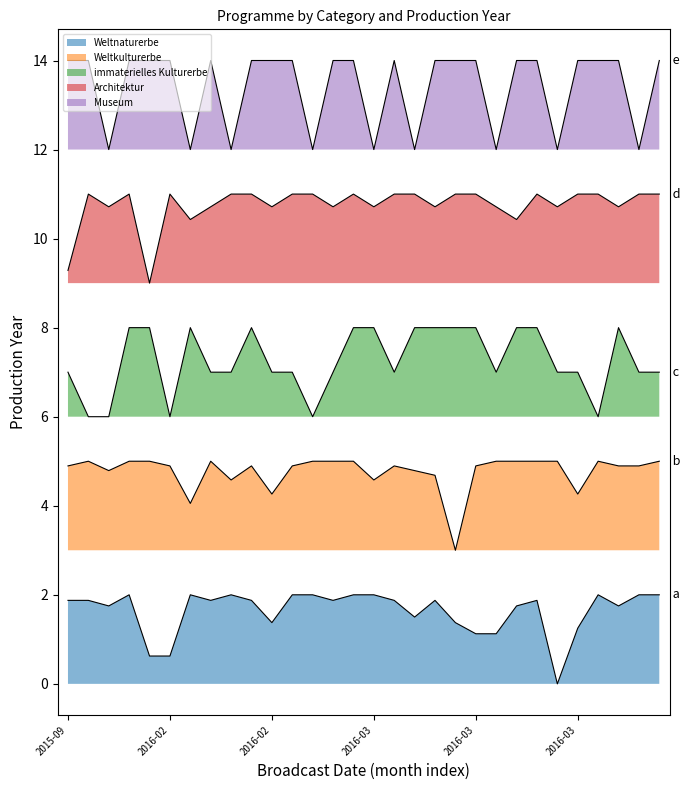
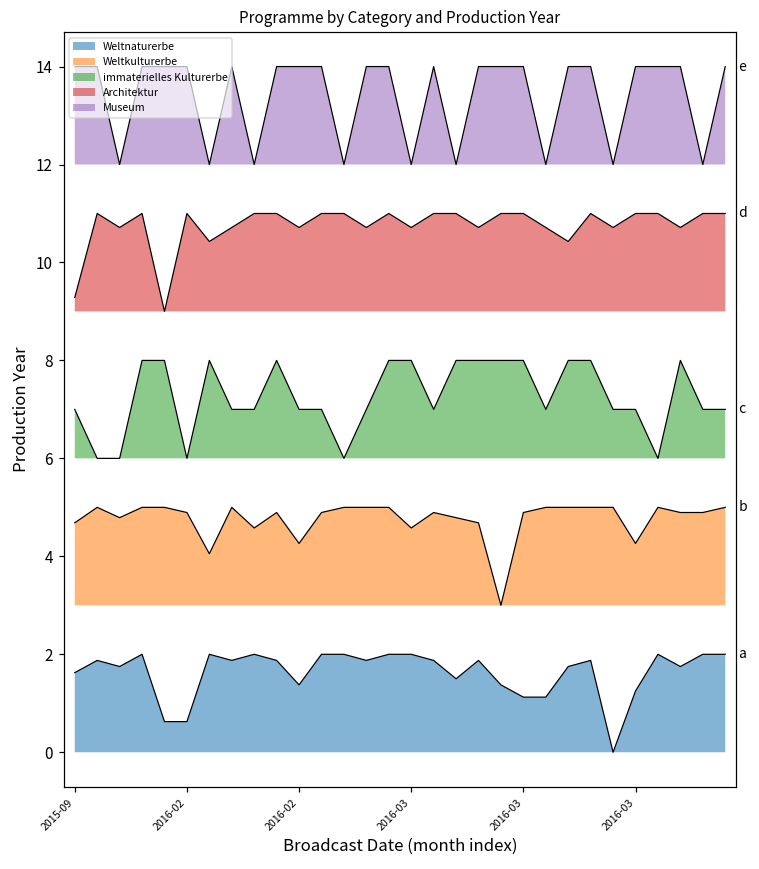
  {
    "Weltnaturerbe": {
-     "2015-09": 1.9
+     "2015-09": 1.6
    },
    "Weltkulturerbe": {
-     "2015-09": 4.9
+     "2015-09": 4.7
    },
    "immaterielles Kulturerbe": {
      "2015-09": 7.0
    },
    "Architektur": {
      "2015-09": 9.3
    }
  }
